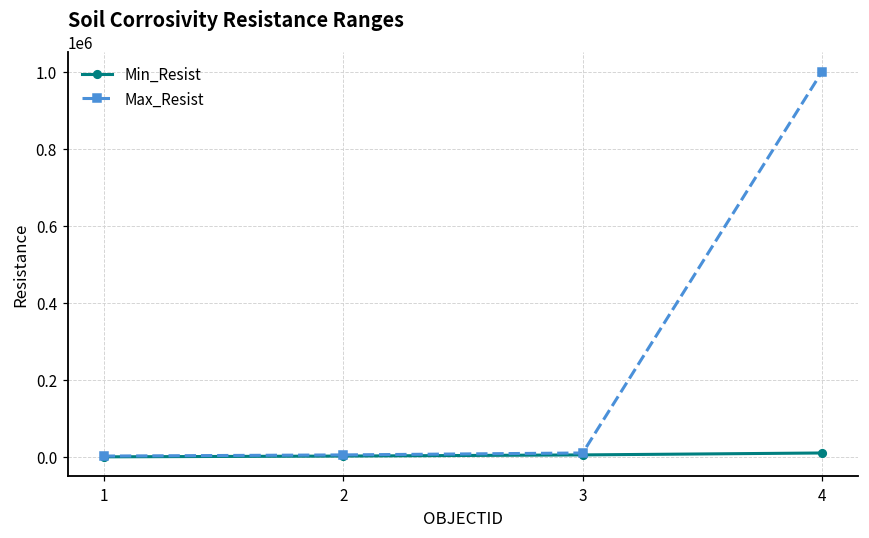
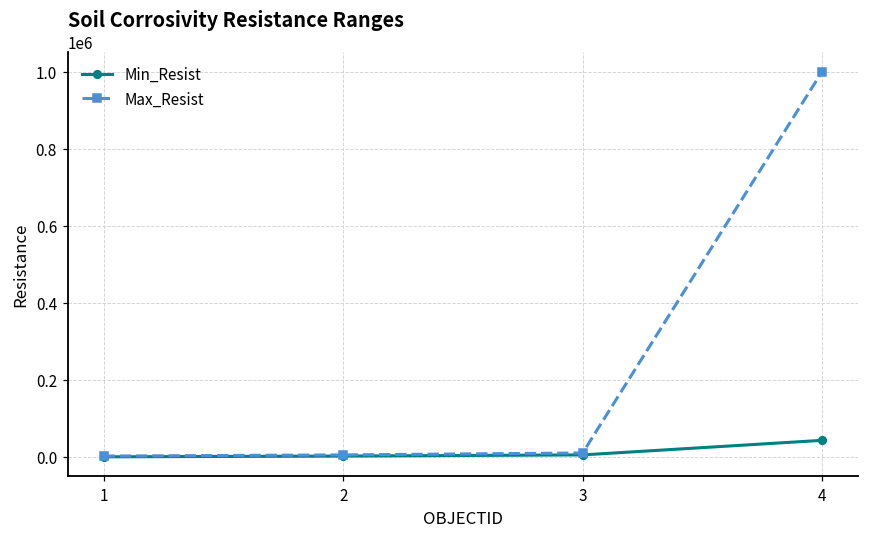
  {
    "Min_Resist": {
-     "4": 10000
+     "4": 40000
    },
    "Max_Resist": {
      "4": 1000000
    }
  }
